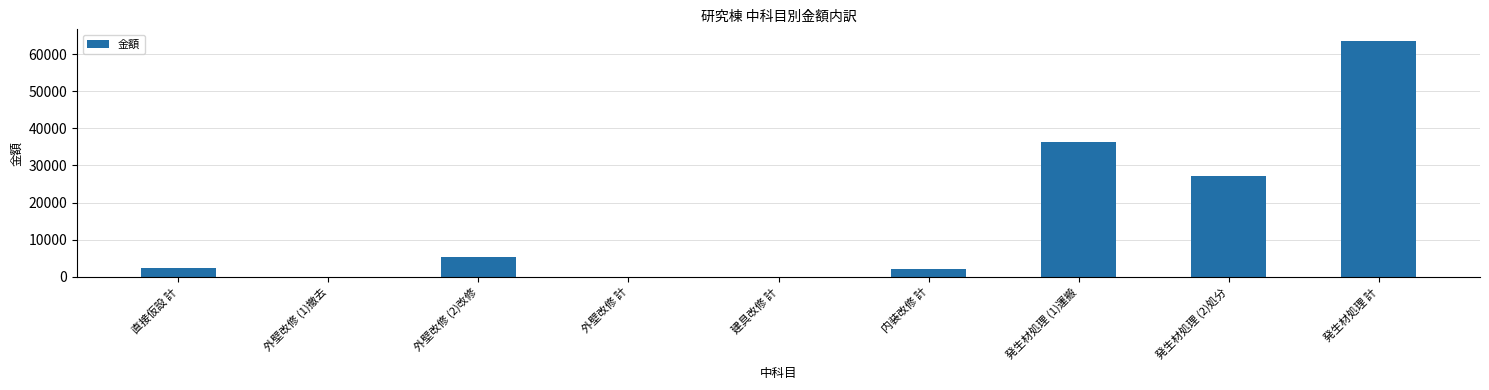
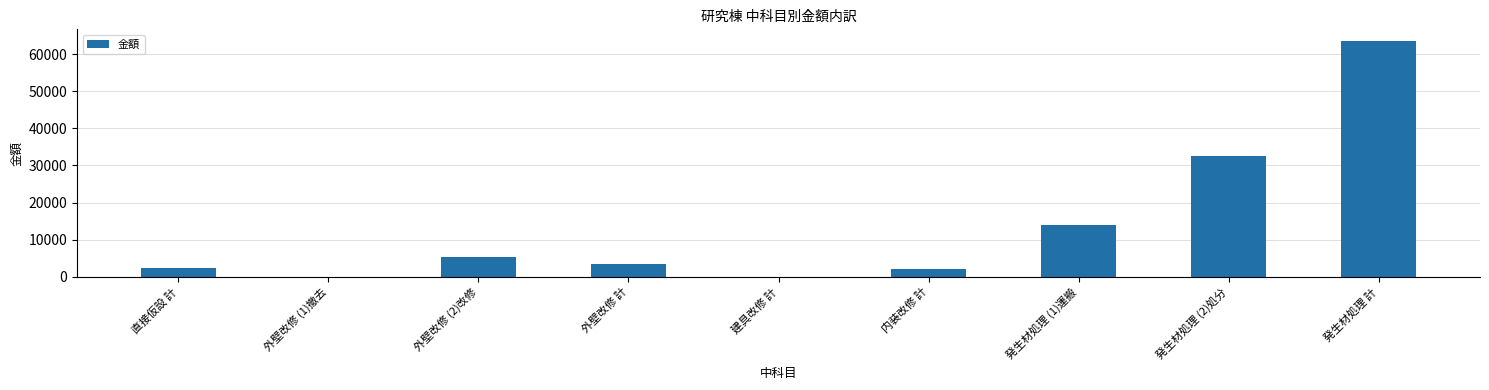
  {
    "直接仮設 計": 2000,
    "外壁改修 (1)撤去": 0,
    "外壁改修 (2)改修": 5000,
-   "外壁改修 計": 0,
+   "外壁改修 計": 3000,
    "建具改修 計": 0,
    "内装改修 計": 2000,
-   "発生材処理 (1)運搬": 36000,
-   "発生材処理 (2)処分": 27000,
+   "発生材処理 (1)運搬": 14000,
+   "発生材処理 (2)処分": 32000,
    "発生材処理 計": 63000
  }
